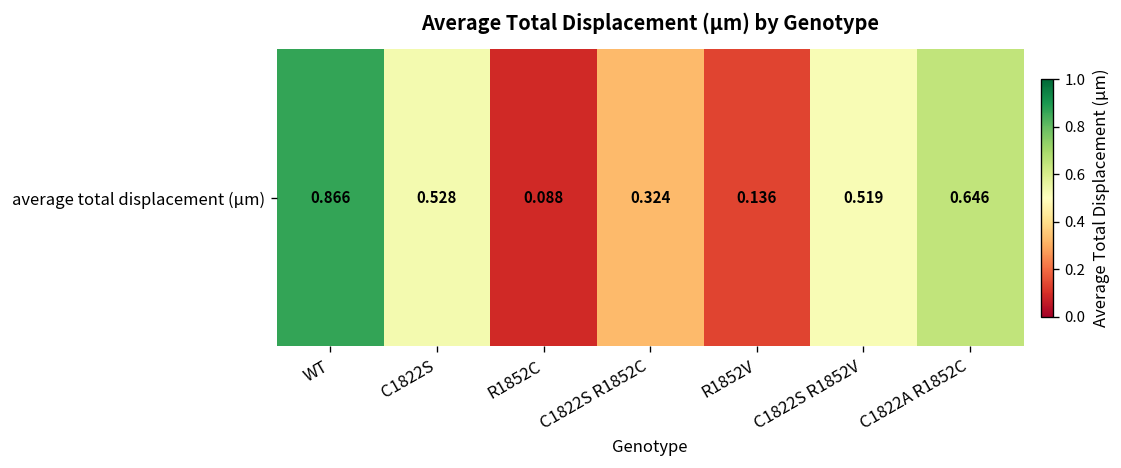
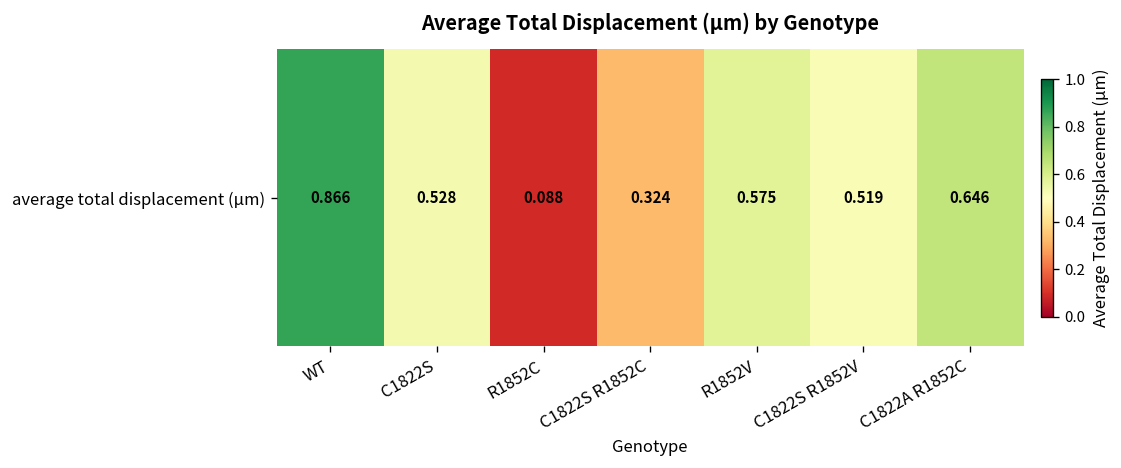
  {
    "average total displacement (µm)": {
      "WT": 0.866,
      "C1822S": 0.528,
      "R1852C": 0.088,
      "C1822S R1852C": 0.324,
-     "R1852V": 0.136,
+     "R1852V": 0.575,
      "C1822S R1852V": 0.519,
      "C1822A R1852C": 0.646
    }
  }
